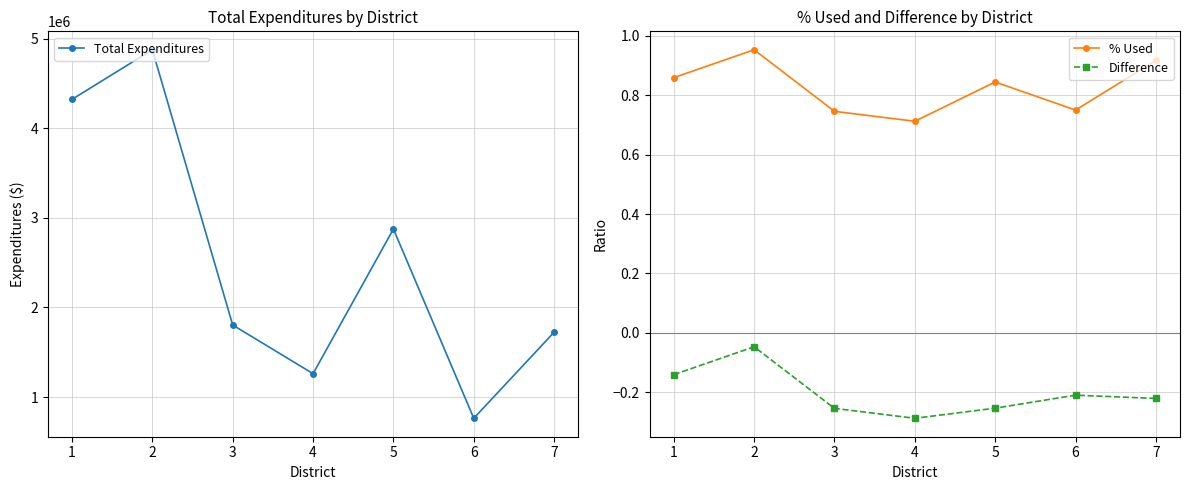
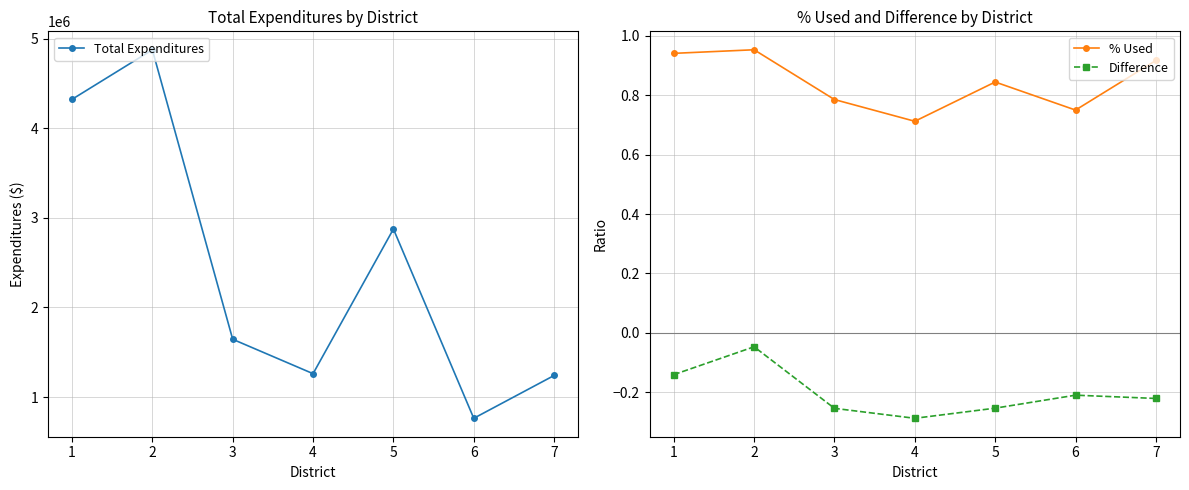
  {
    "Total Expenditures by District": {
      "1": 4300000,
-     "3": 1800000,
+     "3": 1600000,
      "4": 1300000,
      "5": 2900000,
      "6": 800000,
-     "7": 1700000
+     "7": 1200000
    },
    "% Used and Difference by District": {
      "% Used": {
-       "1": 0.86,
+       "1": 0.94,
        "2": 0.95,
-       "3": 0.75,
+       "3": 0.79,
        "4": 0.71,
        "5": 0.84,
        "6": 0.75
      },
      "Difference": {
        "1": -0.14,
        "2": -0.05,
        "3": -0.25,
        "4": -0.29,
        "5": -0.25,
        "6": -0.21,
        "7": -0.22
      }
    }
  }
